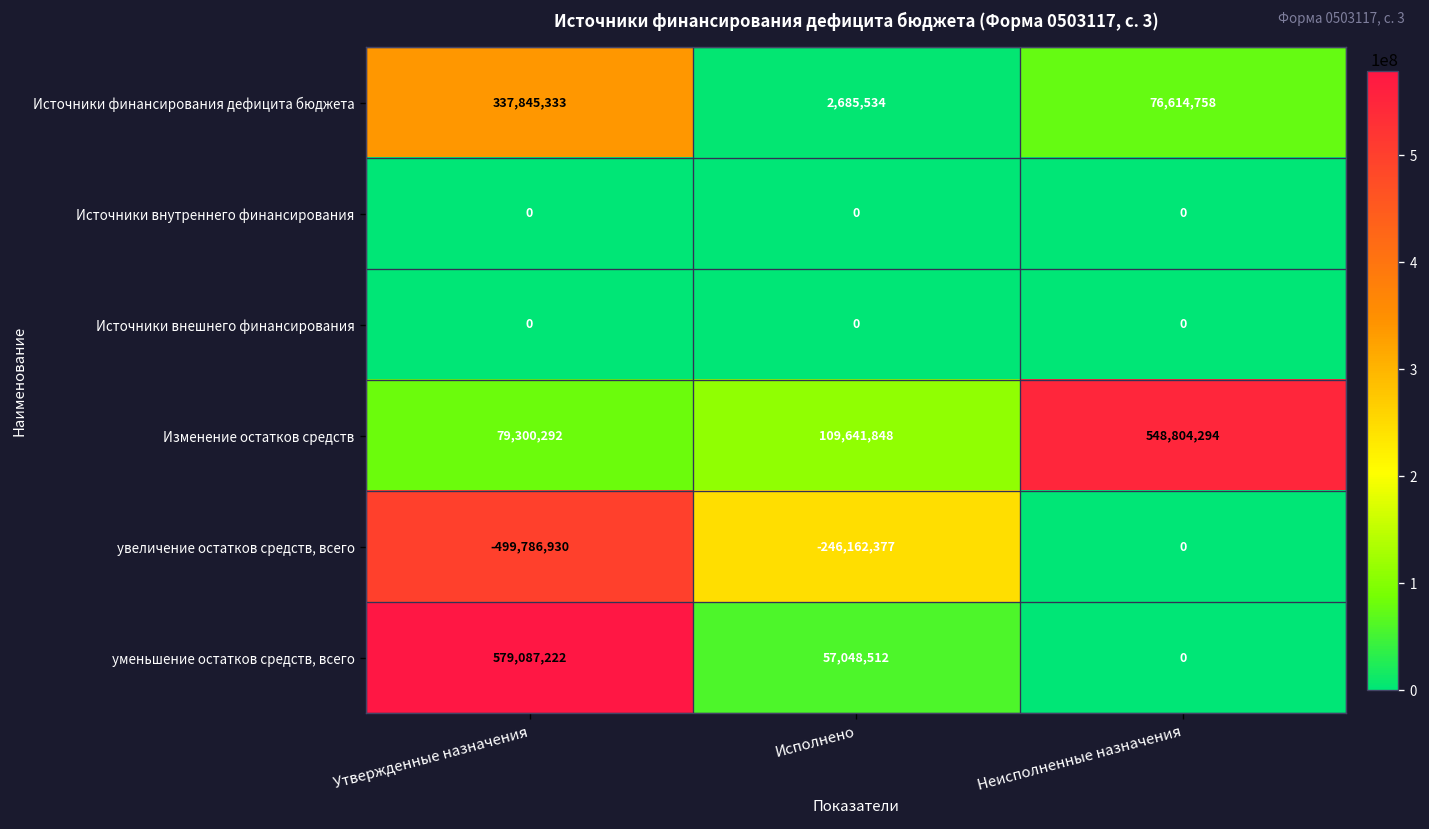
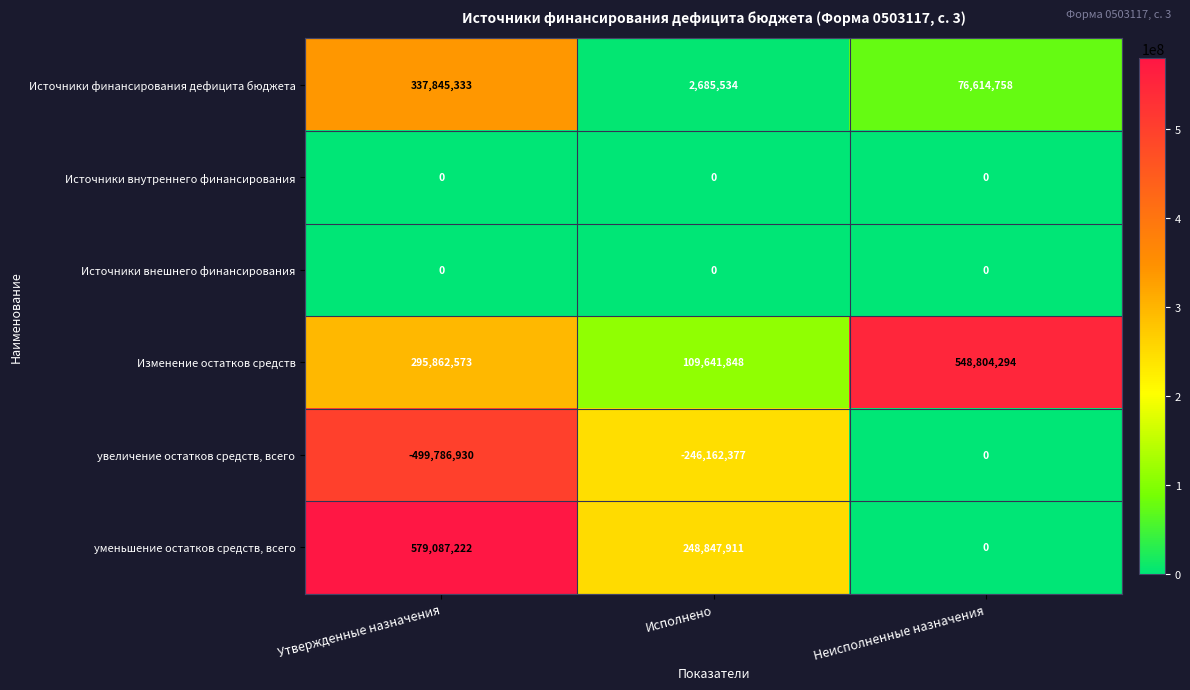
  {
    "Источники финансирования дефицита бюджета": {
      "Утвержденные назначения": "337,845,333",
      "Исполнено": "2,685,534",
      "Неисполненные назначения": "76,614,758"
    },
    "Источники внутреннего финансирования": {
      "Утвержденные назначения": "0",
      "Исполнено": "0",
      "Неисполненные назначения": "0"
    },
    "Источники внешнего финансирования": {
      "Утвержденные назначения": "0",
      "Исполнено": "0",
      "Неисполненные назначения": "0"
    },
    "Изменение остатков средств": {
-     "Утвержденные назначения": "79,300,292",
+     "Утвержденные назначения": "295,862,573",
      "Исполнено": "109,641,848",
      "Неисполненные назначения": "548,804,294"
    },
    "увеличение остатков средств, всего": {
      "Утвержденные назначения": "-499,786,930",
      "Исполнено": "-246,162,377",
      "Неисполненные назначения": "0"
    },
    "уменьшение остатков средств, всего": {
      "Утвержденные назначения": "579,087,222",
-     "Исполнено": "57,048,512",
+     "Исполнено": "248,847,911",
      "Неисполненные назначения": "0"
    }
  }
